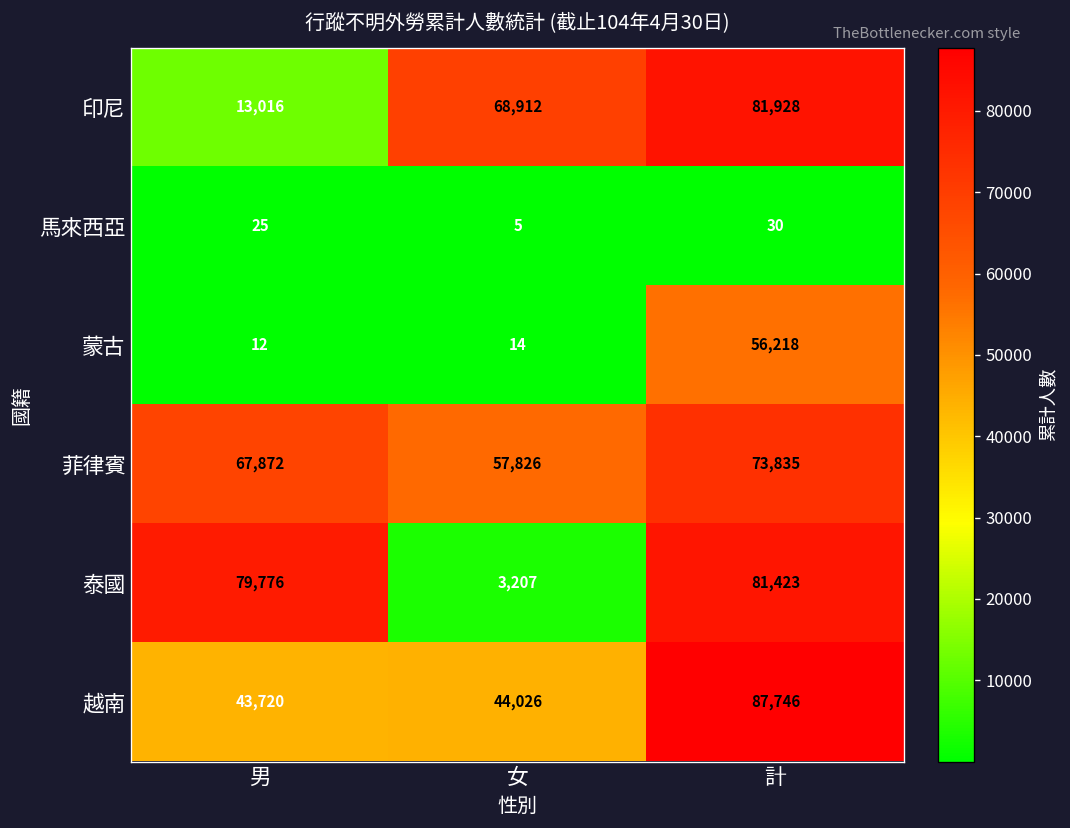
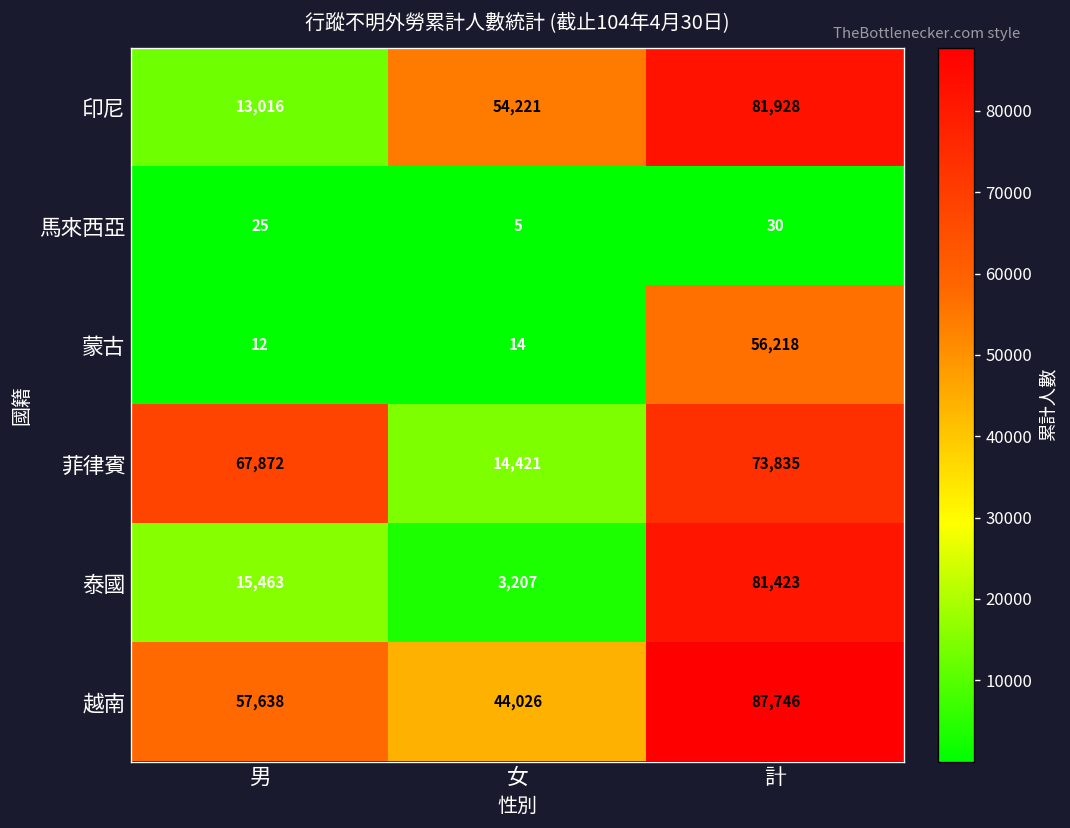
  {
    "印尼": {
      "男": "13,016",
-     "女": "68,912",
+     "女": "54,221",
      "計": "81,928"
    },
    "馬來西亞": {
      "男": "25",
      "女": "5",
      "計": "30"
    },
    "蒙古": {
      "男": "12",
      "女": "14",
      "計": "56,218"
    },
    "菲律賓": {
      "男": "67,872",
-     "女": "57,826",
+     "女": "14,421",
      "計": "73,835"
    },
    "泰國": {
-     "男": "79,776",
+     "男": "15,463",
      "女": "3,207",
      "計": "81,423"
    },
    "越南": {
-     "男": "43,720",
+     "男": "57,638",
      "女": "44,026",
      "計": "87,746"
    }
  }
